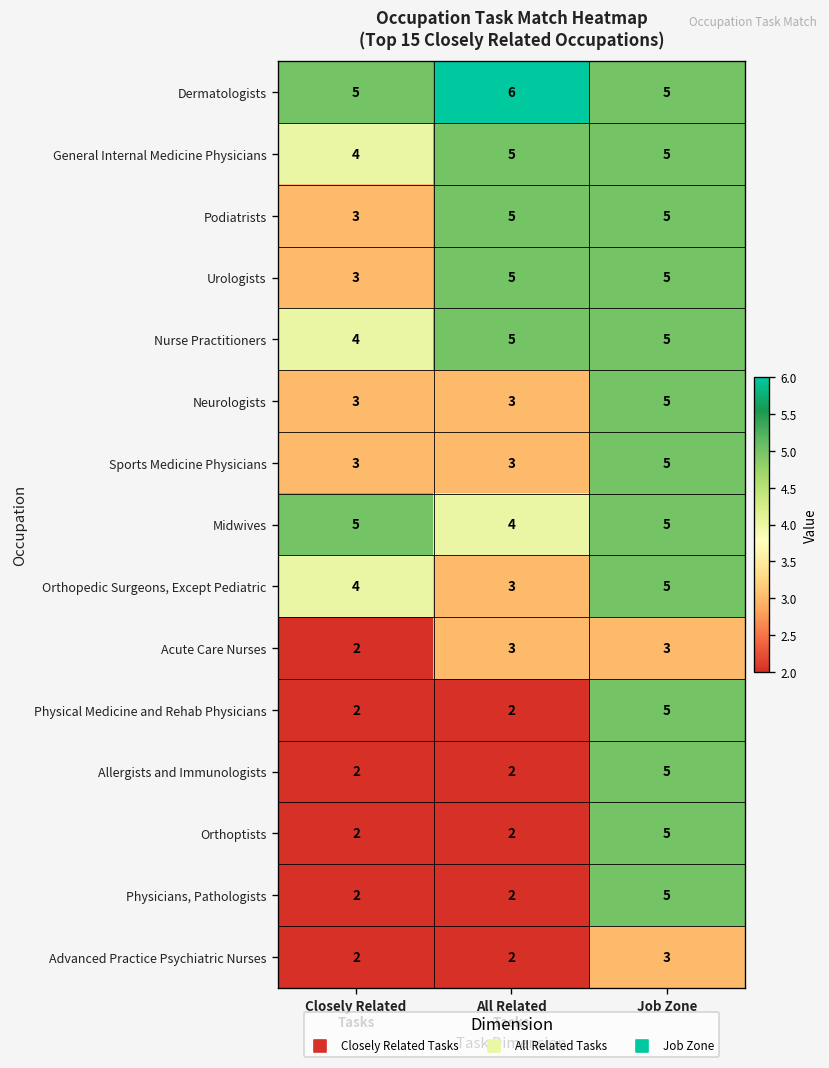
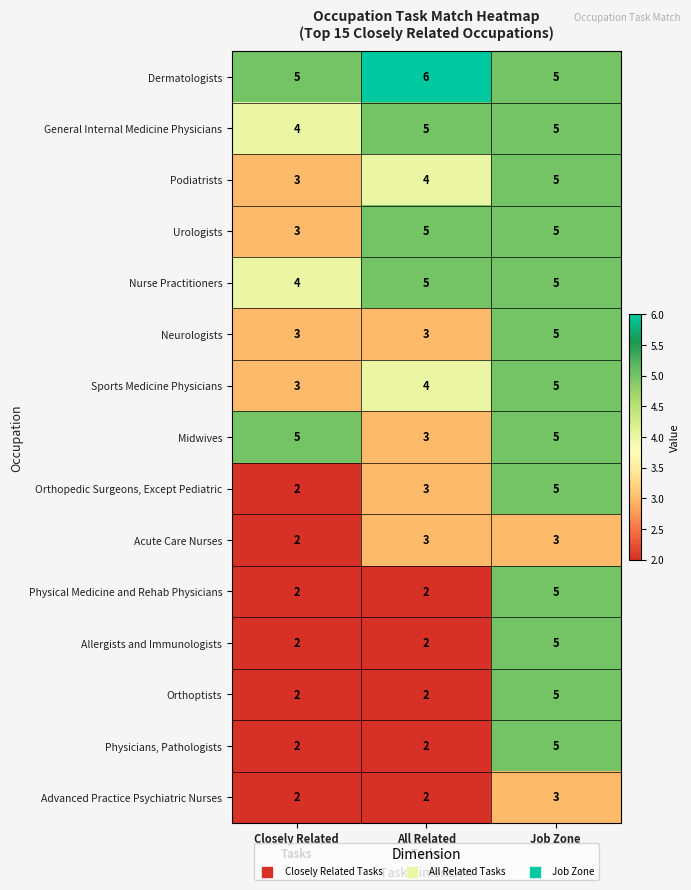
  {
    "Dermatologists": {
      "Closely Related Tasks": 5,
      "All Related Tasks": 6,
      "Job Zone": 5
    },
    "General Internal Medicine Physicians": {
      "Closely Related Tasks": 4,
      "All Related Tasks": 5,
      "Job Zone": 5
    },
    "Podiatrists": {
      "Closely Related Tasks": 3,
-     "All Related Tasks": 5,
+     "All Related Tasks": 4,
      "Job Zone": 5
    },
    "Urologists": {
      "Closely Related Tasks": 3,
      "All Related Tasks": 5,
      "Job Zone": 5
    },
    "Nurse Practitioners": {
      "Closely Related Tasks": 4,
      "All Related Tasks": 5,
      "Job Zone": 5
    },
    "Neurologists": {
      "Closely Related Tasks": 3,
      "All Related Tasks": 3,
      "Job Zone": 5
    },
    "Sports Medicine Physicians": {
      "Closely Related Tasks": 3,
-     "All Related Tasks": 3,
+     "All Related Tasks": 4,
      "Job Zone": 5
    },
    "Midwives": {
      "Closely Related Tasks": 5,
-     "All Related Tasks": 4,
+     "All Related Tasks": 3,
      "Job Zone": 5
    },
    "Orthopedic Surgeons, Except Pediatric": {
-     "Closely Related Tasks": 4,
+     "Closely Related Tasks": 2,
      "All Related Tasks": 3,
      "Job Zone": 5
    },
    "Acute Care Nurses": {
      "Closely Related Tasks": 2,
      "All Related Tasks": 3,
      "Job Zone": 3
    },
    "Physical Medicine and Rehab Physicians": {
      "Closely Related Tasks": 2,
      "All Related Tasks": 2,
      "Job Zone": 5
    },
    "Allergists and Immunologists": {
      "Closely Related Tasks": 2,
      "All Related Tasks": 2,
      "Job Zone": 5
    },
    "Orthoptists": {
      "Closely Related Tasks": 2,
      "All Related Tasks": 2,
      "Job Zone": 5
    },
    "Physicians, Pathologists": {
      "Closely Related Tasks": 2,
      "All Related Tasks": 2,
      "Job Zone": 5
    },
    "Advanced Practice Psychiatric Nurses": {
      "Closely Related Tasks": 2,
      "All Related Tasks": 2,
      "Job Zone": 3
    }
  }
